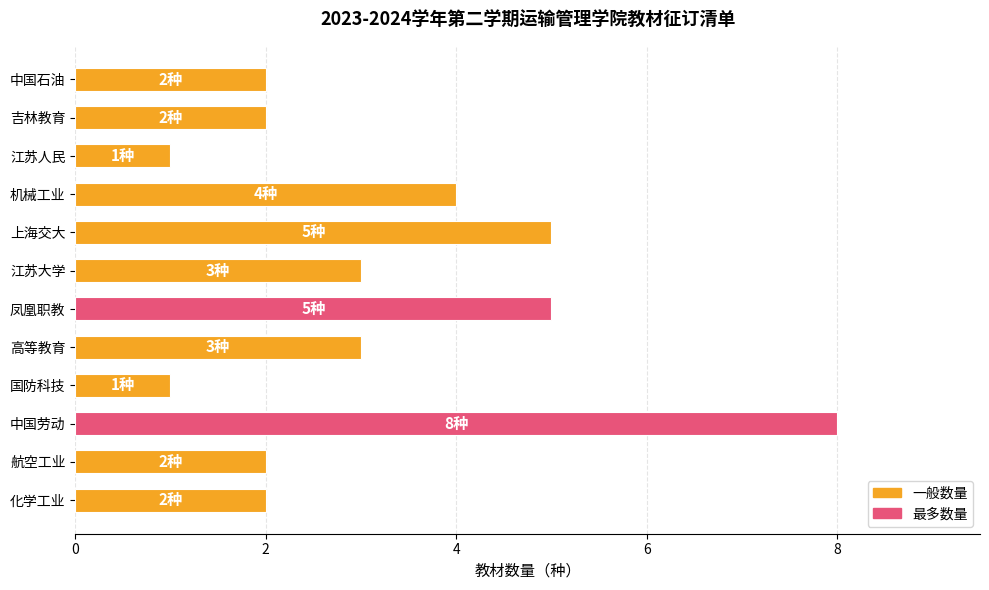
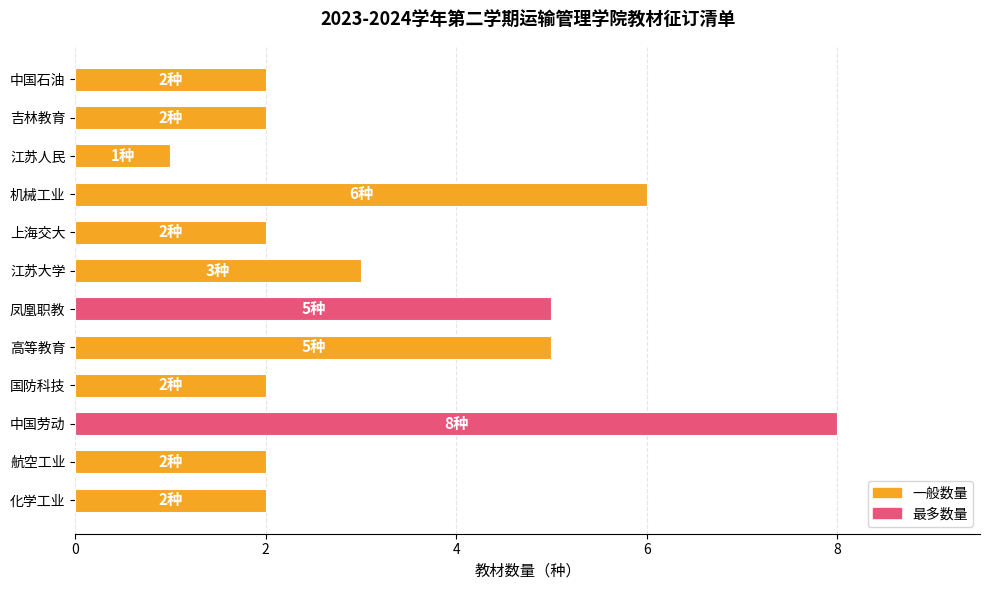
  {
    "中国石油": "2种",
    "吉林教育": "2种",
    "江苏人民": "1种",
-   "机械工业": "4种",
-   "上海交大": "5种",
+   "机械工业": "6种",
+   "上海交大": "2种",
    "江苏大学": "3种",
    "凤凰职教": "5种",
-   "高等教育": "3种",
-   "国防科技": "1种",
+   "高等教育": "5种",
+   "国防科技": "2种",
    "中国劳动": "8种",
    "航空工业": "2种",
    "化学工业": "2种"
  }
